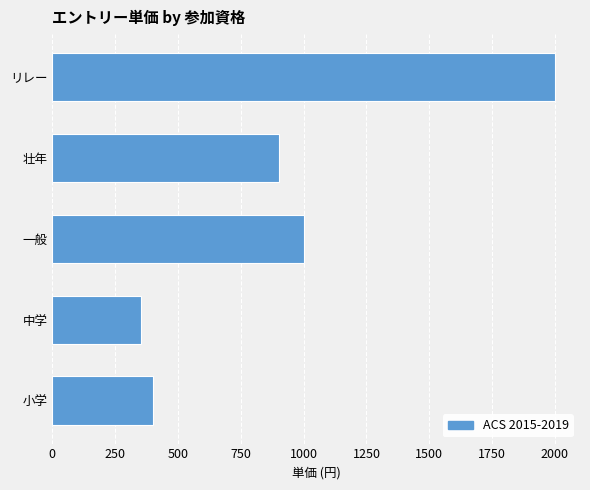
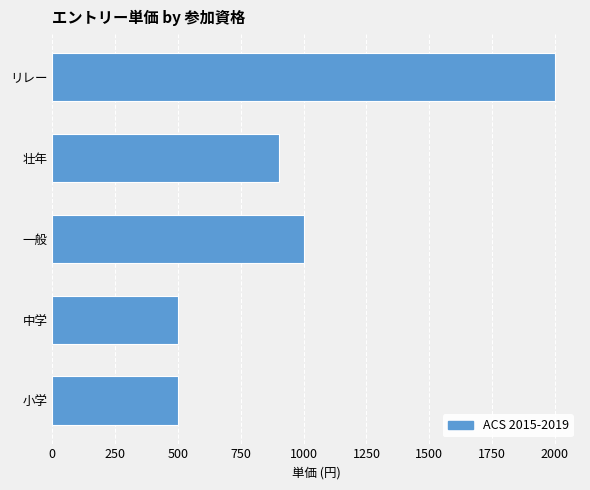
  {
    "リレー": 2000,
    "壮年": 900,
    "一般": 1000,
-   "中学": 350,
-   "小学": 400
+   "中学": 500,
+   "小学": 500
  }
